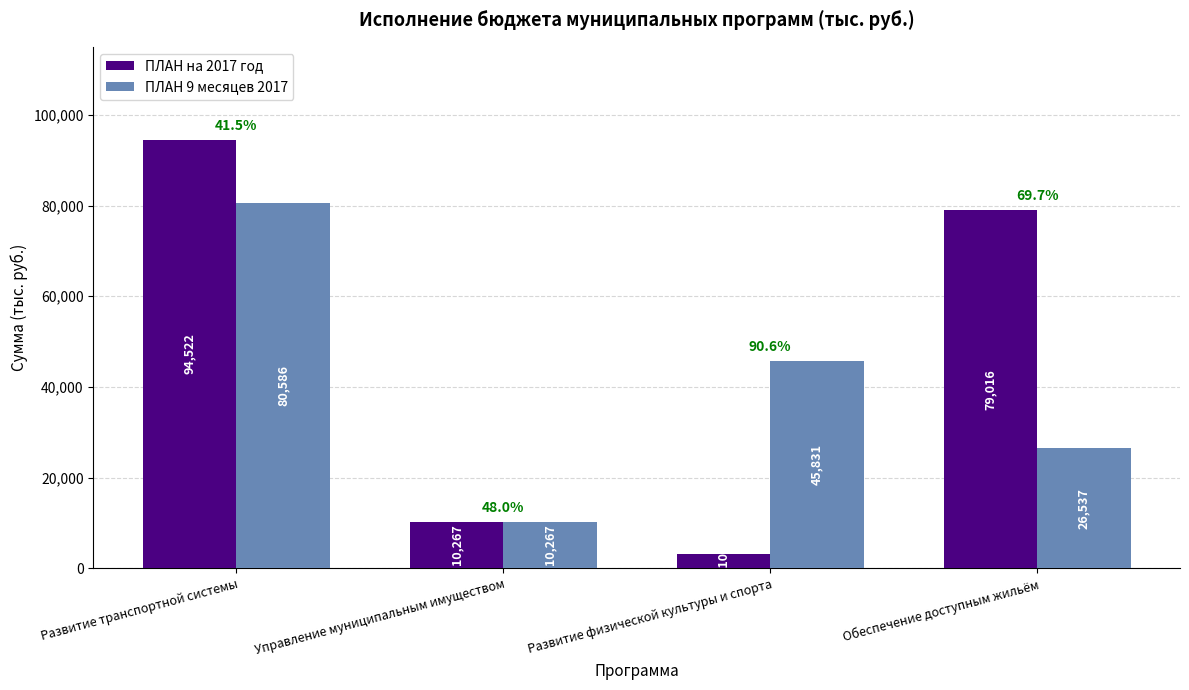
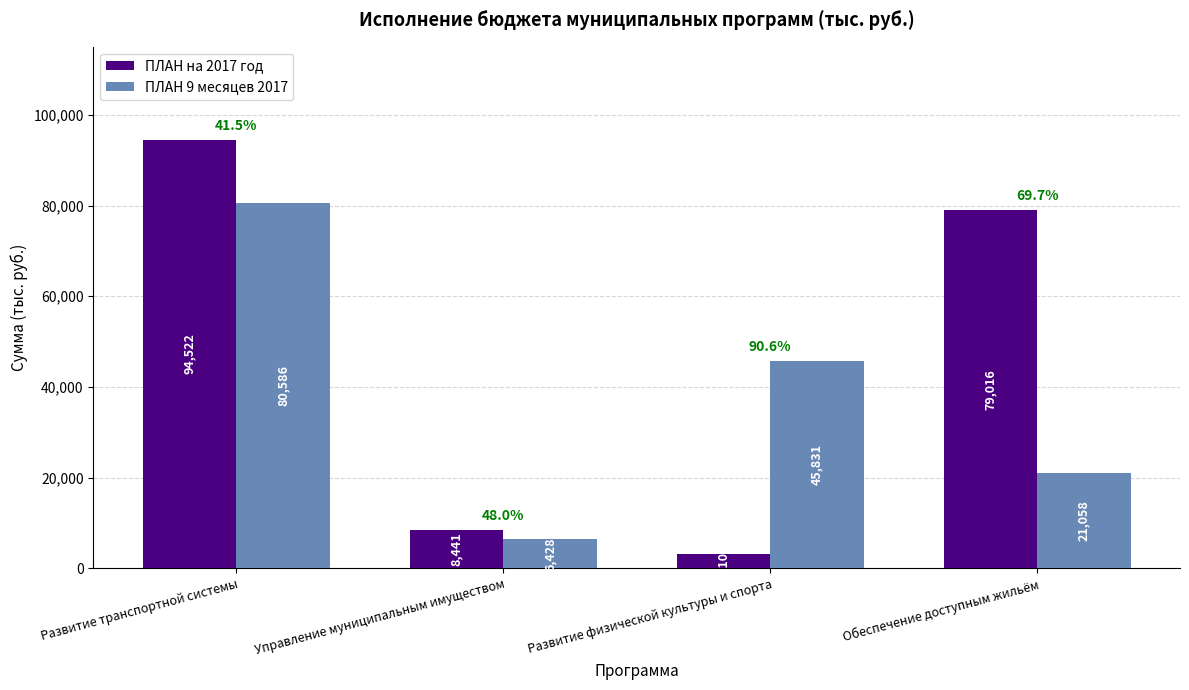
  {
    "ПЛАН на 2017 год": {
      "Развитие транспортной системы": "94,522",
-     "Управление муниципальным имуществом": "10,267",
+     "Управление муниципальным имуществом": "8,441",
      "Обеспечение доступным жильём": "79,016"
    },
    "ПЛАН 9 месяцев 2017": {
      "Развитие транспортной системы": "80,586",
-     "Управление муниципальным имуществом": "10,267",
+     "Управление муниципальным имуществом": "6,428",
      "Развитие физической культуры и спорта": "45,831",
-     "Обеспечение доступным жильём": "26,537"
+     "Обеспечение доступным жильём": "21,058"
    }
  }
